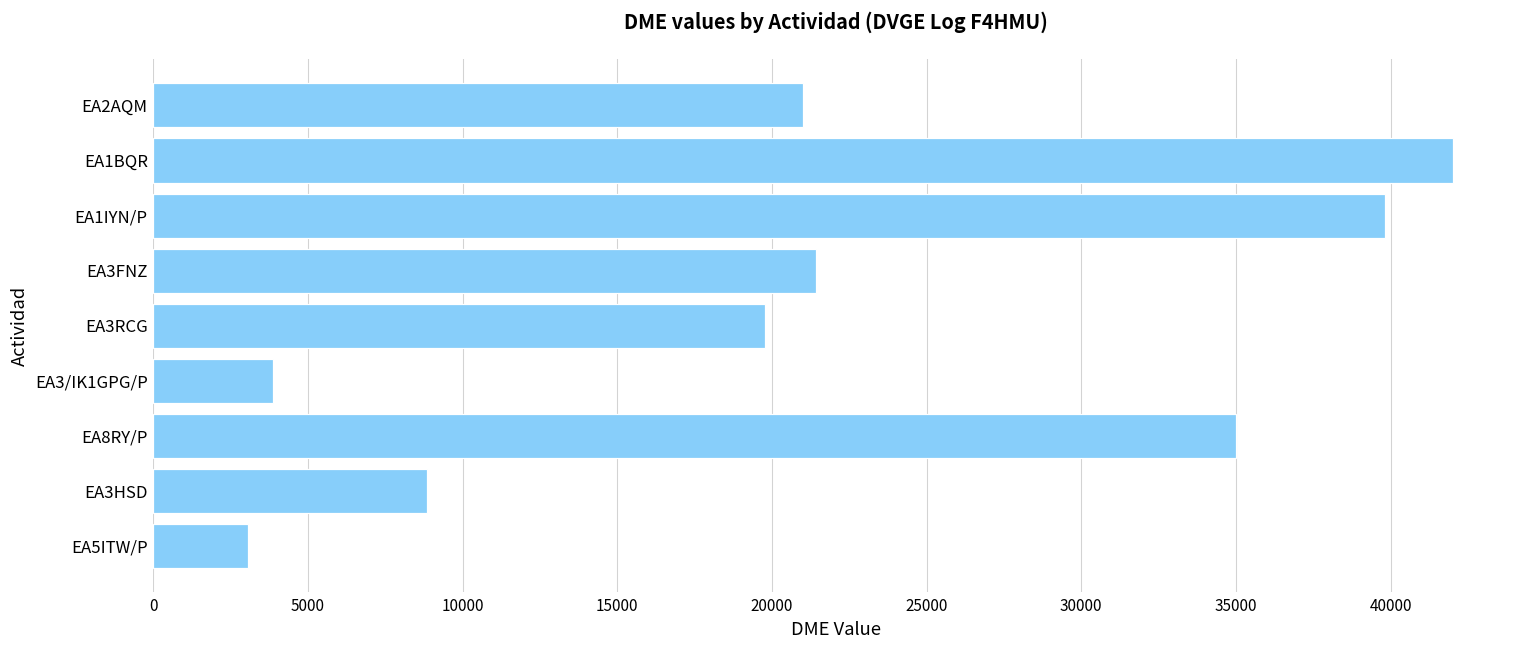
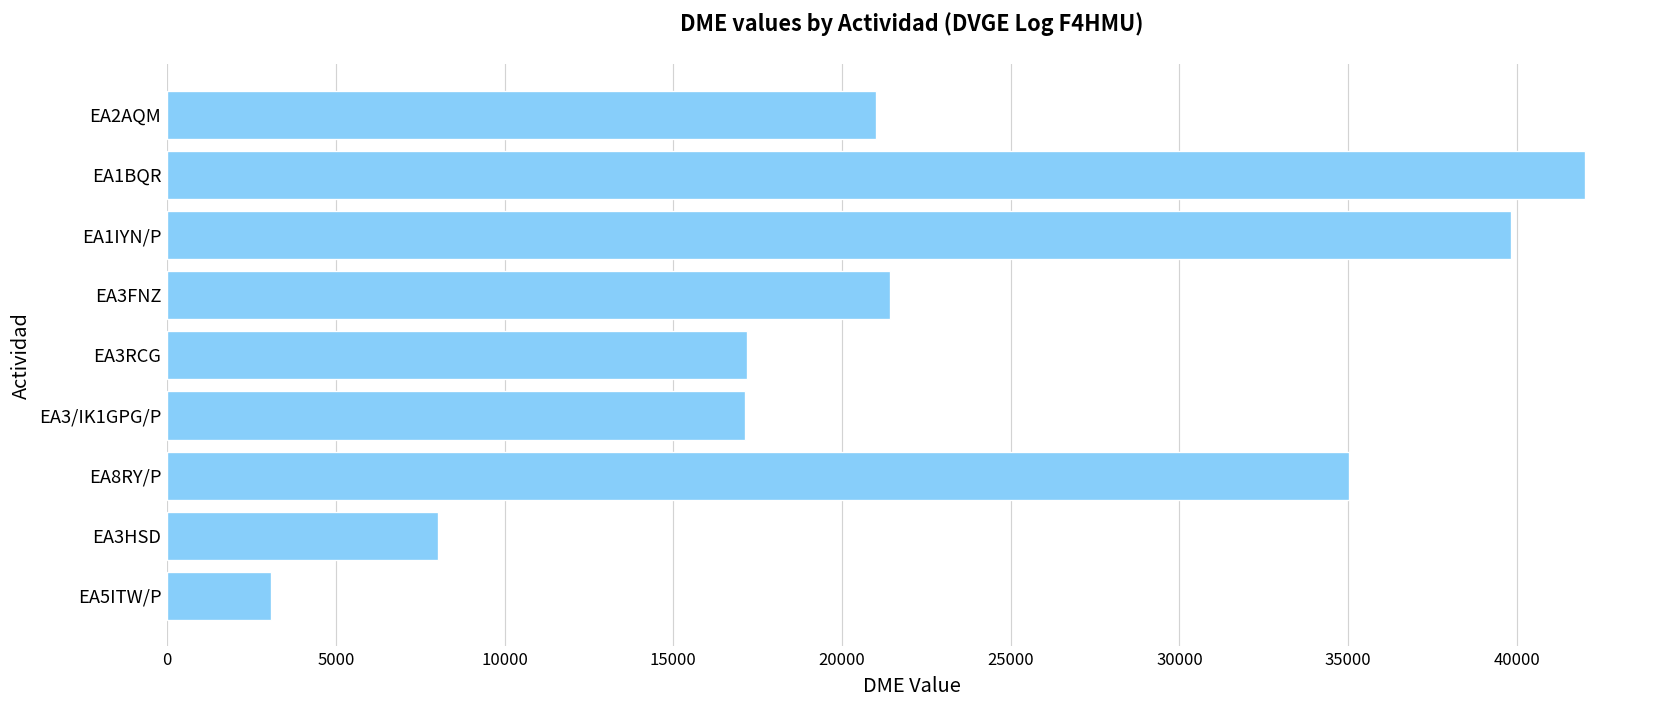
  {
    "EA2AQM": 21000,
    "EA1BQR": 42000,
    "EA1IYN/P": 39800,
    "EA3FNZ": 21400,
-   "EA3RCG": 19800,
-   "EA3/IK1GPG/P": 3900,
+   "EA3RCG": 17200,
+   "EA3/IK1GPG/P": 17100,
    "EA8RY/P": 35000,
-   "EA3HSD": 8900,
+   "EA3HSD": 8000,
    "EA5ITW/P": 3100
  }
